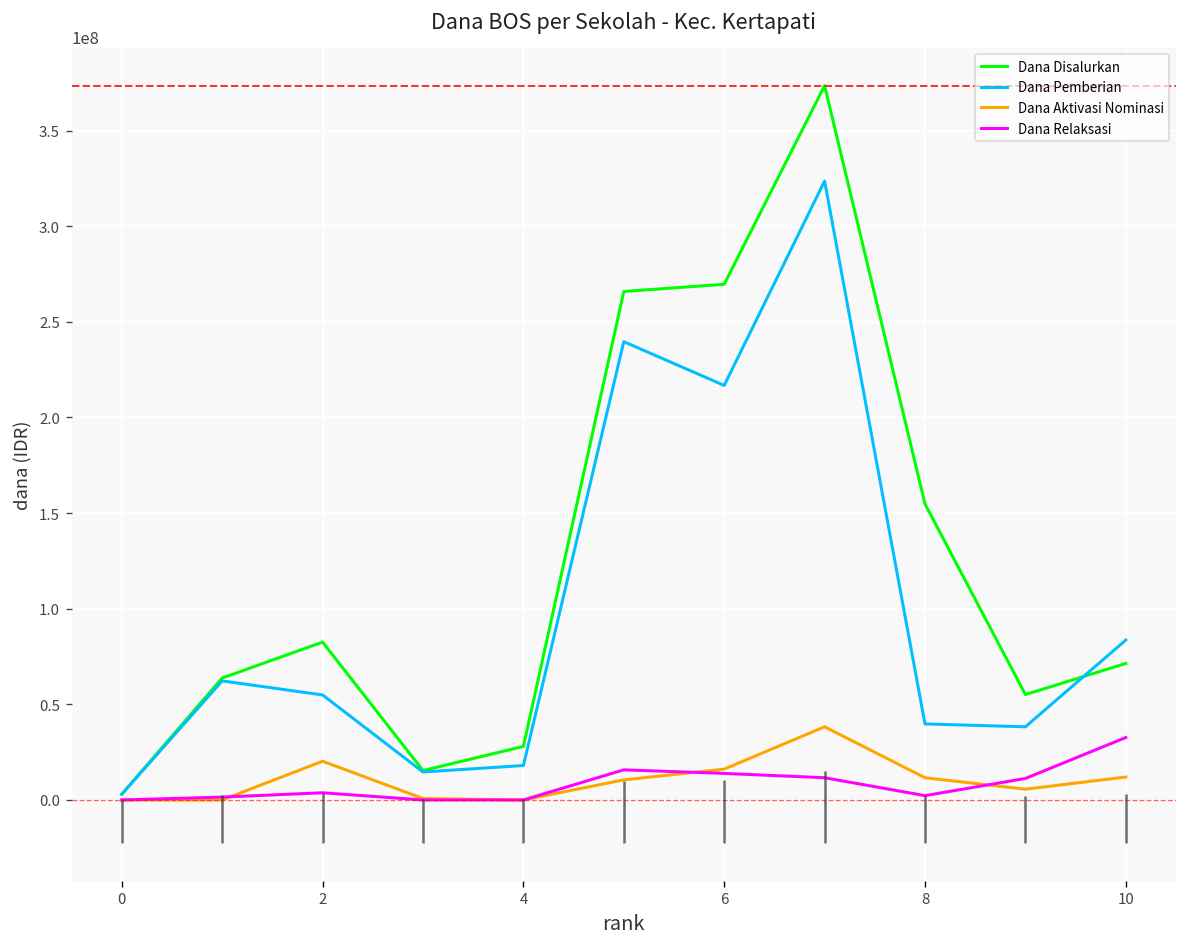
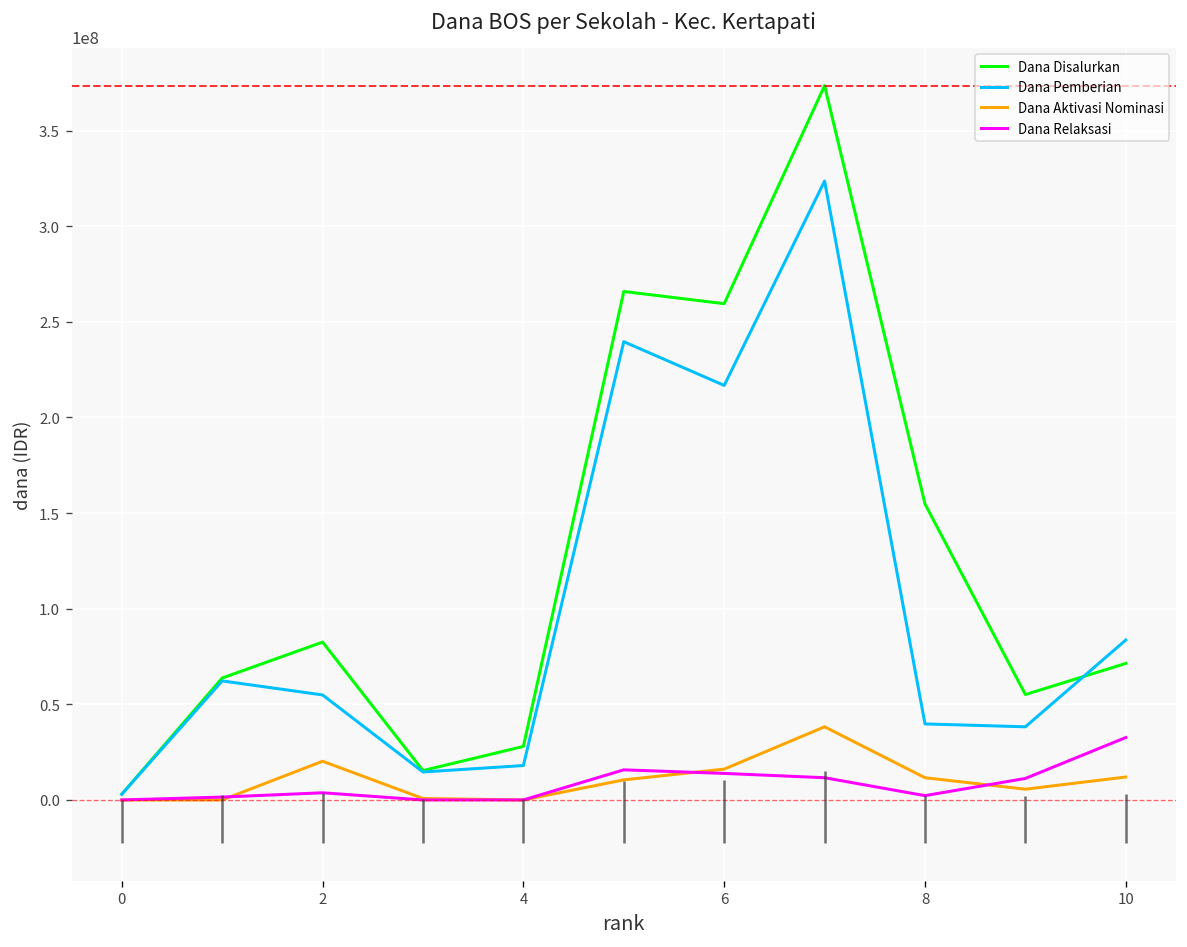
  {
    "Dana Disalurkan": {
      "2": 83000000,
      "4": 28000000,
-     "6": 270000000,
+     "6": 260000000,
      "8": 155000000,
      "10": 71000000
    },
    "Dana Pemberian": {
      "2": 55000000,
      "4": 18000000,
      "6": 217000000,
      "8": 40000000,
      "10": 84000000
    },
    "Dana Aktivasi Nominasi": {
      "2": 20000000,
      "6": 16000000,
      "8": 12000000,
      "10": 12000000
    },
    "Dana Relaksasi": {
      "2": 4000000,
      "6": 14000000,
      "8": 2000000,
      "10": 33000000
    }
  }
